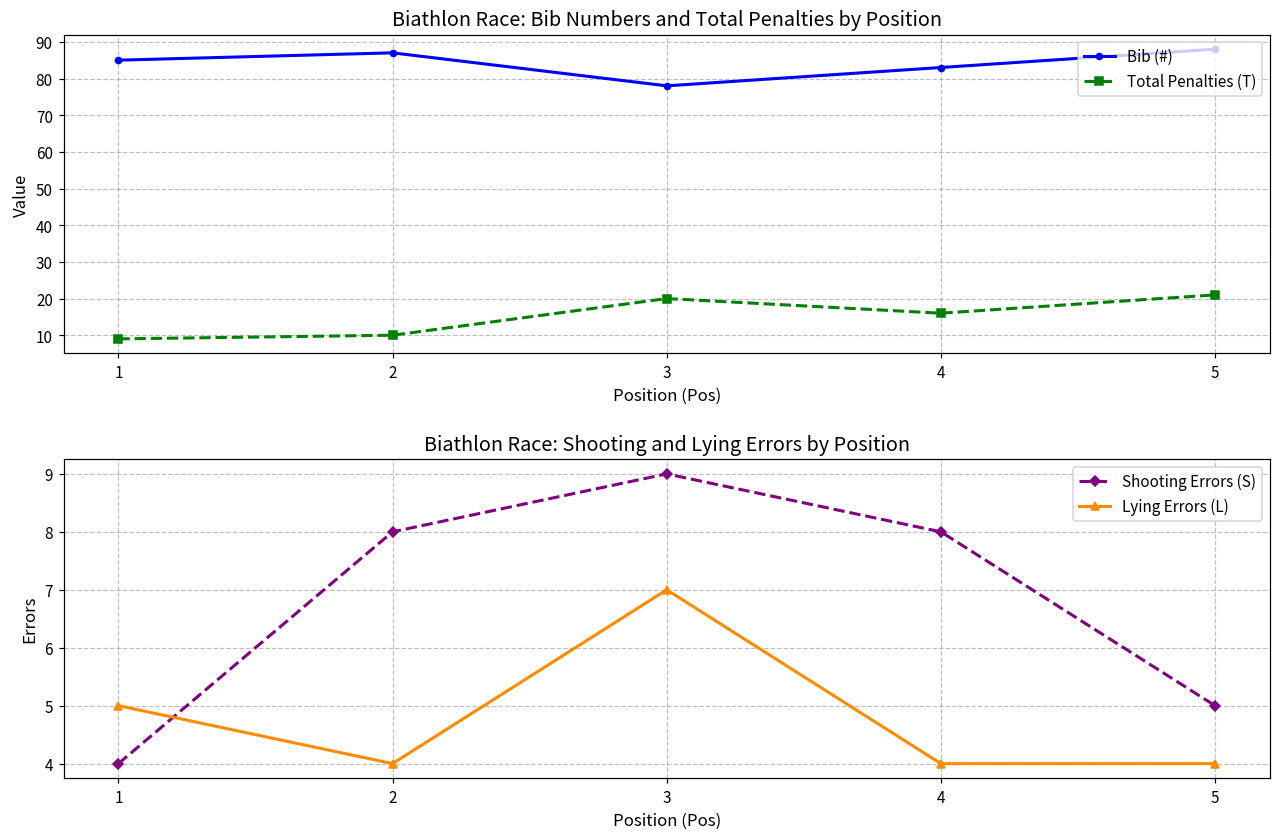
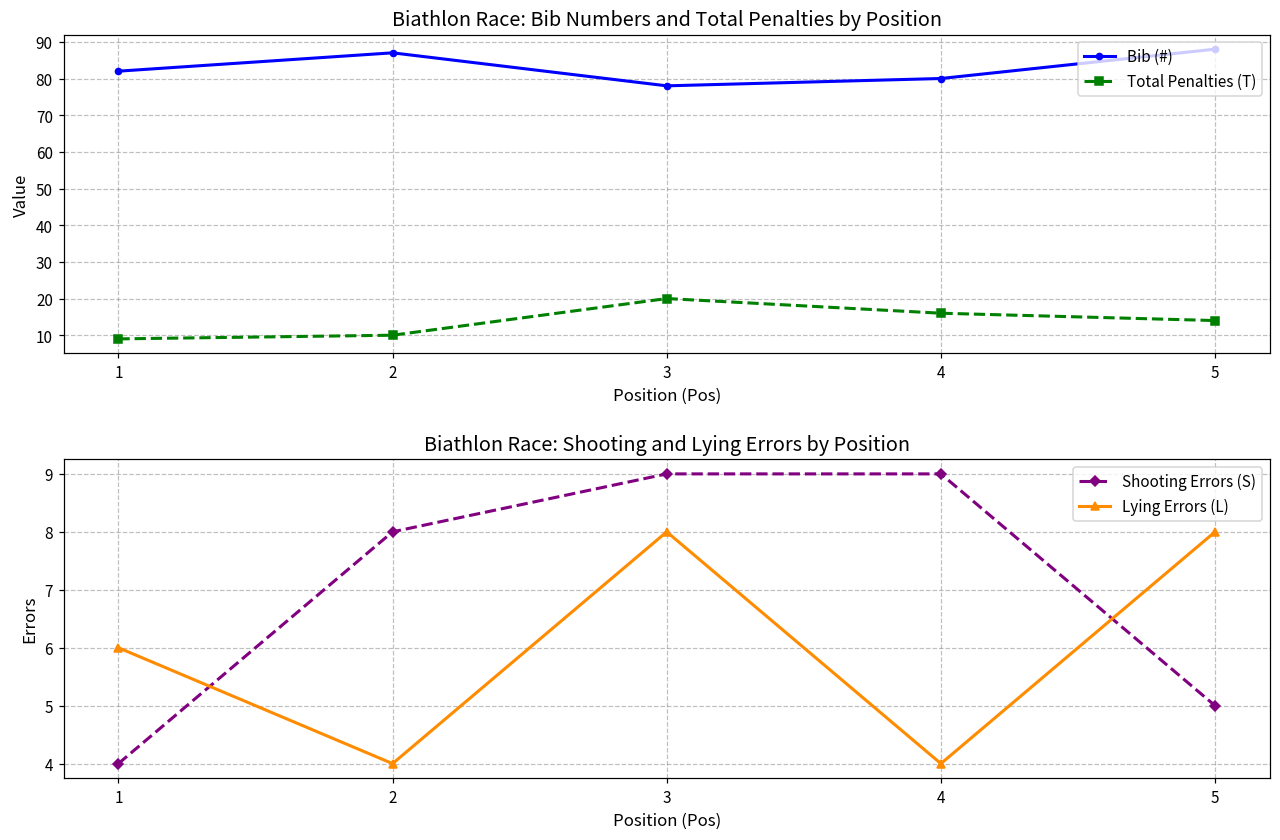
  {
    "Biathlon Race: Bib Numbers and Total Penalties by Position": {
      "Bib (#)": {
-       "1": 85,
+       "1": 82,
        "2": 87,
        "3": 78,
-       "4": 83
+       "4": 80
      },
      "Total Penalties (T)": {
        "1": 9,
        "2": 10,
        "3": 20,
        "4": 16,
-       "5": 21
+       "5": 14
      }
    },
    "Biathlon Race: Shooting and Lying Errors by Position": {
      "Shooting Errors (S)": {
        "1": 4,
        "2": 8,
        "3": 9,
-       "4": 8,
+       "4": 9,
        "5": 5
      },
      "Lying Errors (L)": {
-       "1": 5,
+       "1": 6,
        "2": 4,
-       "3": 7,
+       "3": 8,
        "4": 4,
-       "5": 4
+       "5": 8
      }
    }
  }
